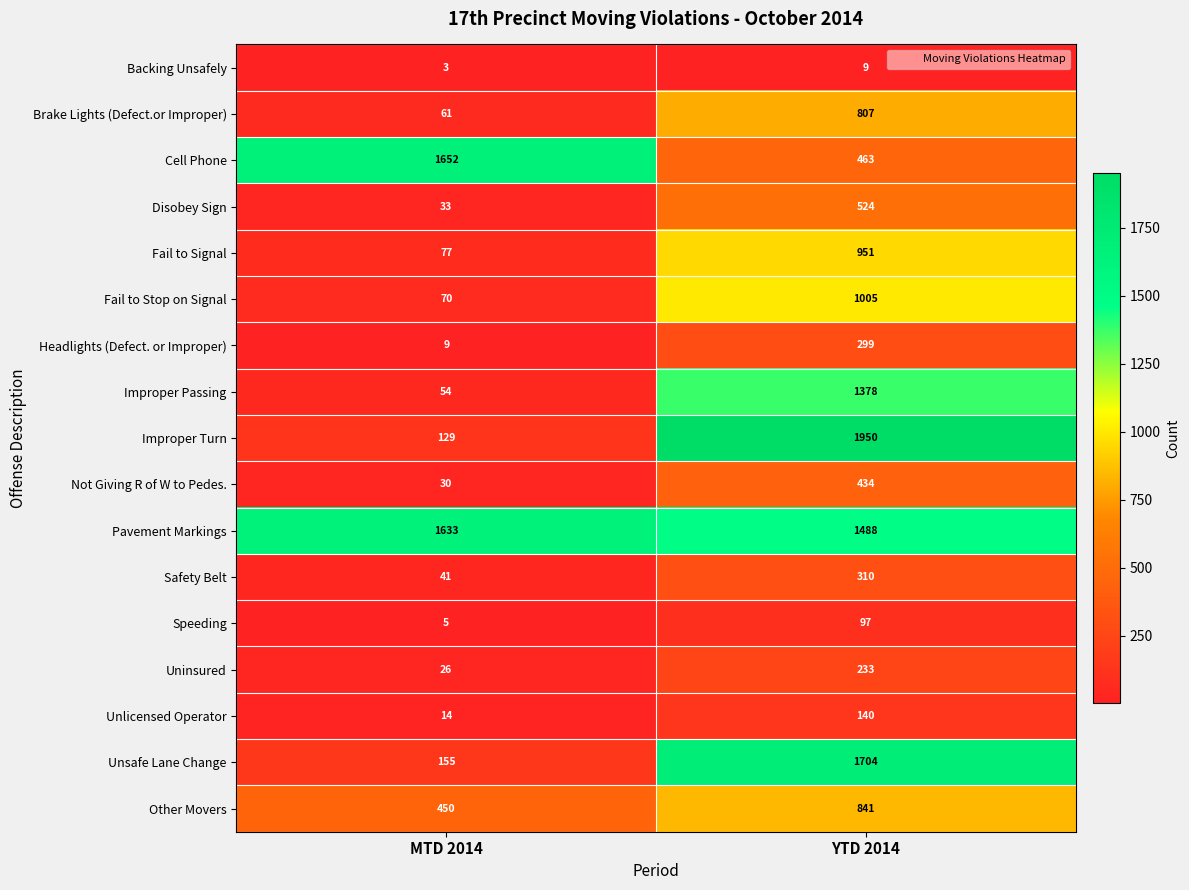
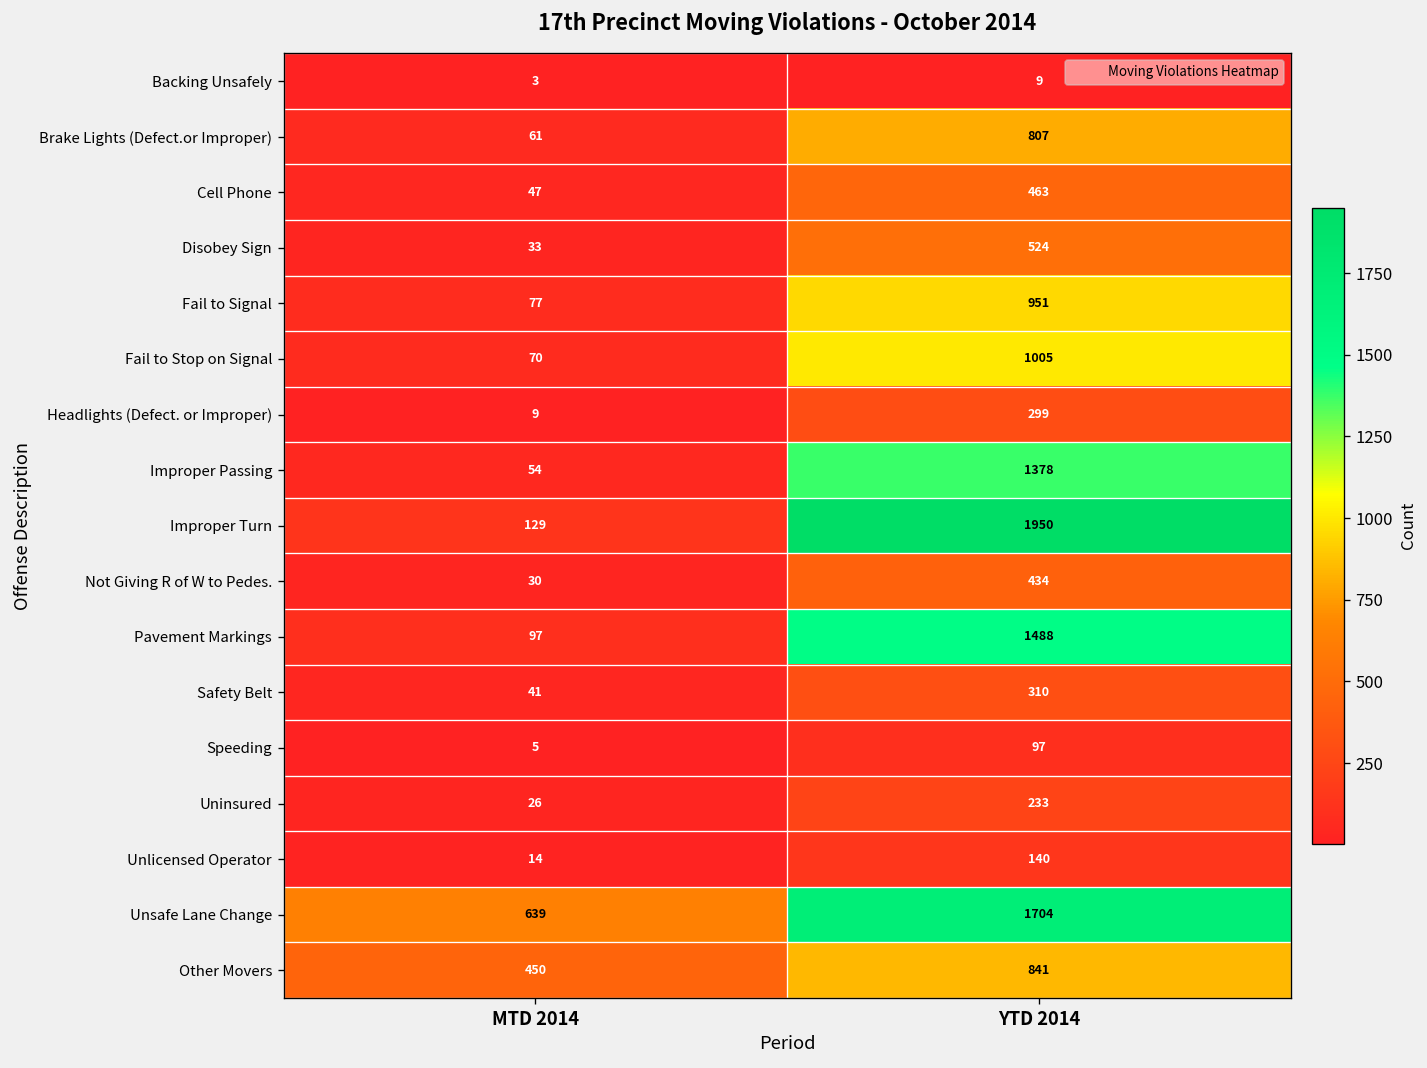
  {
    "Backing Unsafely": {
      "MTD 2014": 3,
      "YTD 2014": 9
    },
    "Brake Lights (Defect.or Improper)": {
      "MTD 2014": 61,
      "YTD 2014": 807
    },
    "Cell Phone": {
-     "MTD 2014": 1652,
+     "MTD 2014": 47,
      "YTD 2014": 463
    },
    "Disobey Sign": {
      "MTD 2014": 33,
      "YTD 2014": 524
    },
    "Fail to Signal": {
      "MTD 2014": 77,
      "YTD 2014": 951
    },
    "Fail to Stop on Signal": {
      "MTD 2014": 70,
      "YTD 2014": 1005
    },
    "Headlights (Defect. or Improper)": {
      "MTD 2014": 9,
      "YTD 2014": 299
    },
    "Improper Passing": {
      "MTD 2014": 54,
      "YTD 2014": 1378
    },
    "Improper Turn": {
      "MTD 2014": 129,
      "YTD 2014": 1950
    },
    "Not Giving R of W to Pedes.": {
      "MTD 2014": 30,
      "YTD 2014": 434
    },
    "Pavement Markings": {
-     "MTD 2014": 1633,
+     "MTD 2014": 97,
      "YTD 2014": 1488
    },
    "Safety Belt": {
      "MTD 2014": 41,
      "YTD 2014": 310
    },
    "Speeding": {
      "MTD 2014": 5,
      "YTD 2014": 97
    },
    "Uninsured": {
      "MTD 2014": 26,
      "YTD 2014": 233
    },
    "Unlicensed Operator": {
      "MTD 2014": 14,
      "YTD 2014": 140
    },
    "Unsafe Lane Change": {
-     "MTD 2014": 155,
+     "MTD 2014": 639,
      "YTD 2014": 1704
    },
    "Other Movers": {
      "MTD 2014": 450,
      "YTD 2014": 841
    }
  }
